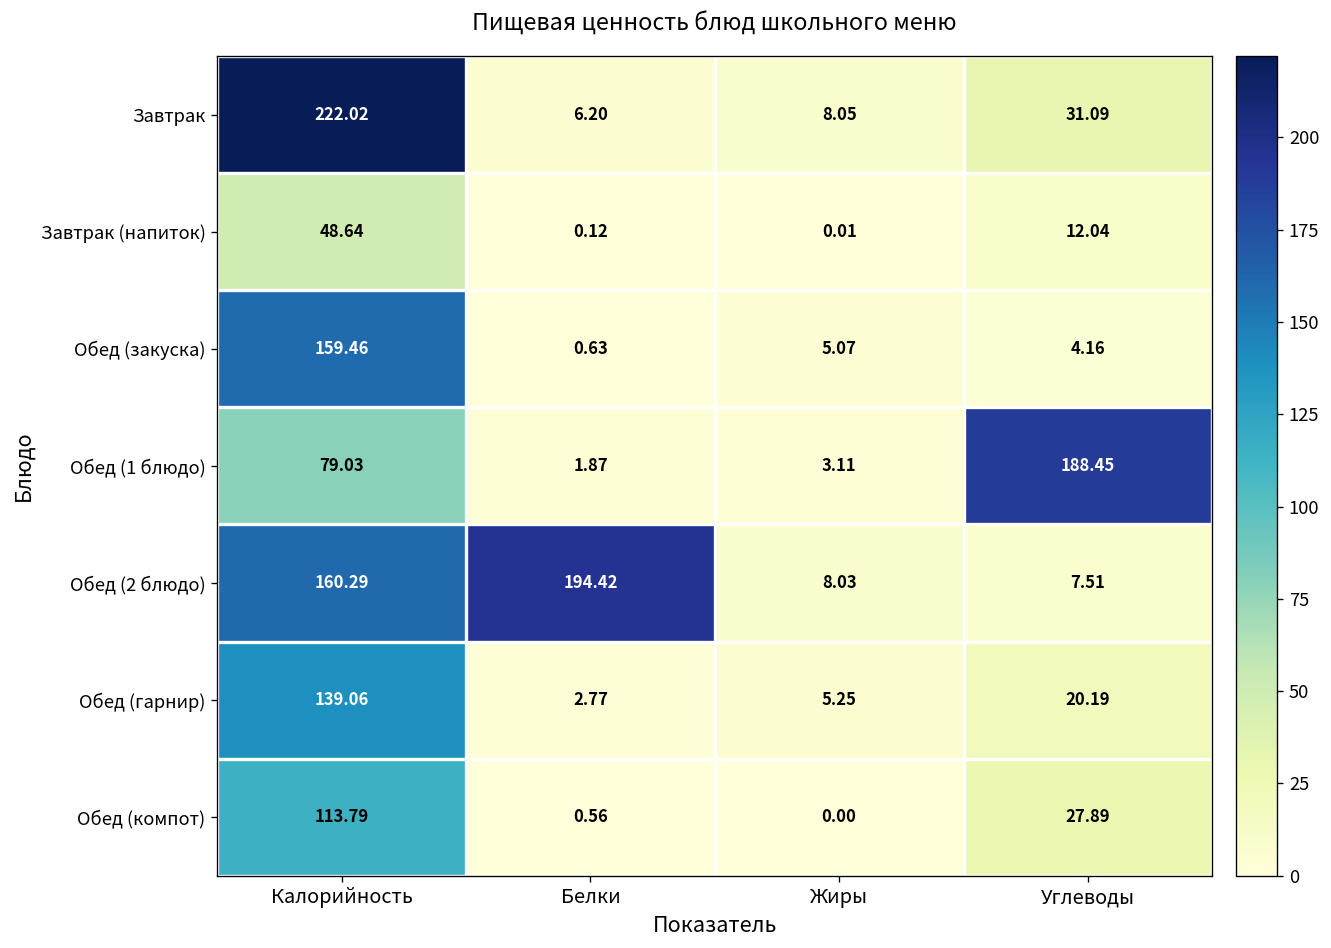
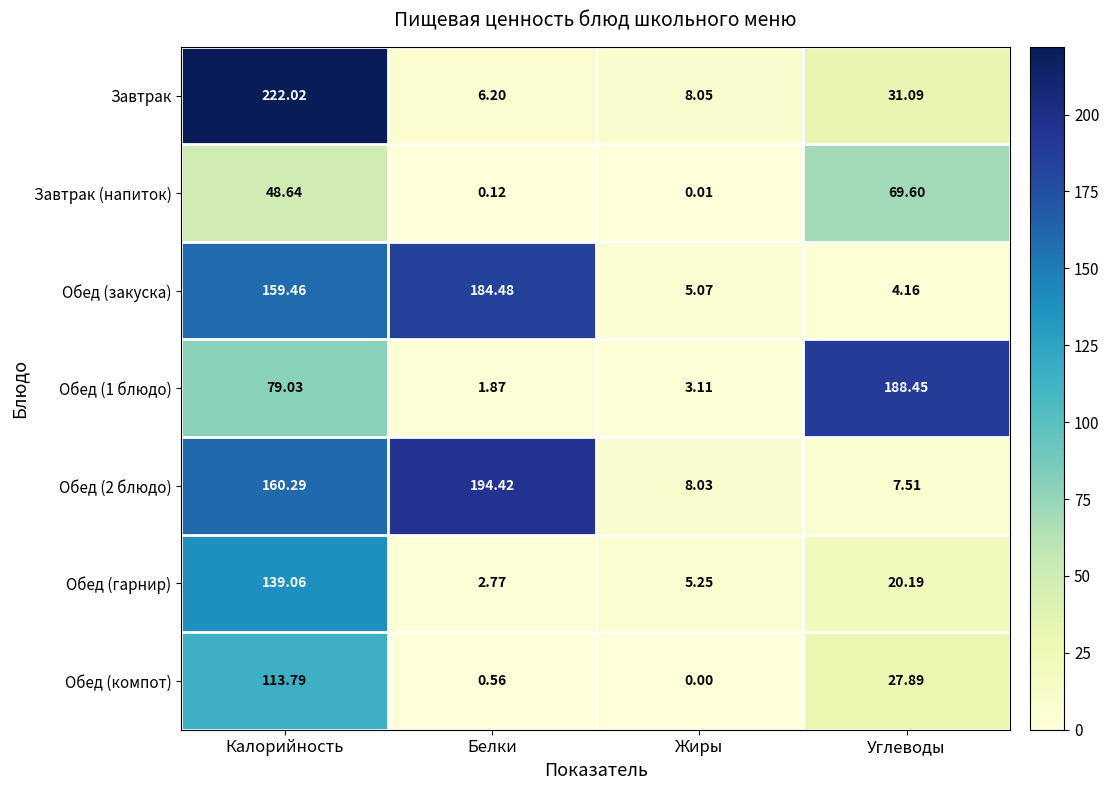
  {
    "Завтрак": {
      "Калорийность": 222.02,
      "Белки": 6.20,
      "Жиры": 8.05,
      "Углеводы": 31.09
    },
    "Завтрак (напиток)": {
      "Калорийность": 48.64,
      "Белки": 0.12,
      "Жиры": 0.01,
-     "Углеводы": 12.04
+     "Углеводы": 69.60
    },
    "Обед (закуска)": {
      "Калорийность": 159.46,
-     "Белки": 0.63,
+     "Белки": 184.48,
      "Жиры": 5.07,
      "Углеводы": 4.16
    },
    "Обед (1 блюдо)": {
      "Калорийность": 79.03,
      "Белки": 1.87,
      "Жиры": 3.11,
      "Углеводы": 188.45
    },
    "Обед (2 блюдо)": {
      "Калорийность": 160.29,
      "Белки": 194.42,
      "Жиры": 8.03,
      "Углеводы": 7.51
    },
    "Обед (гарнир)": {
      "Калорийность": 139.06,
      "Белки": 2.77,
      "Жиры": 5.25,
      "Углеводы": 20.19
    },
    "Обед (компот)": {
      "Калорийность": 113.79,
      "Белки": 0.56,
      "Жиры": 0.00,
      "Углеводы": 27.89
    }
  }
